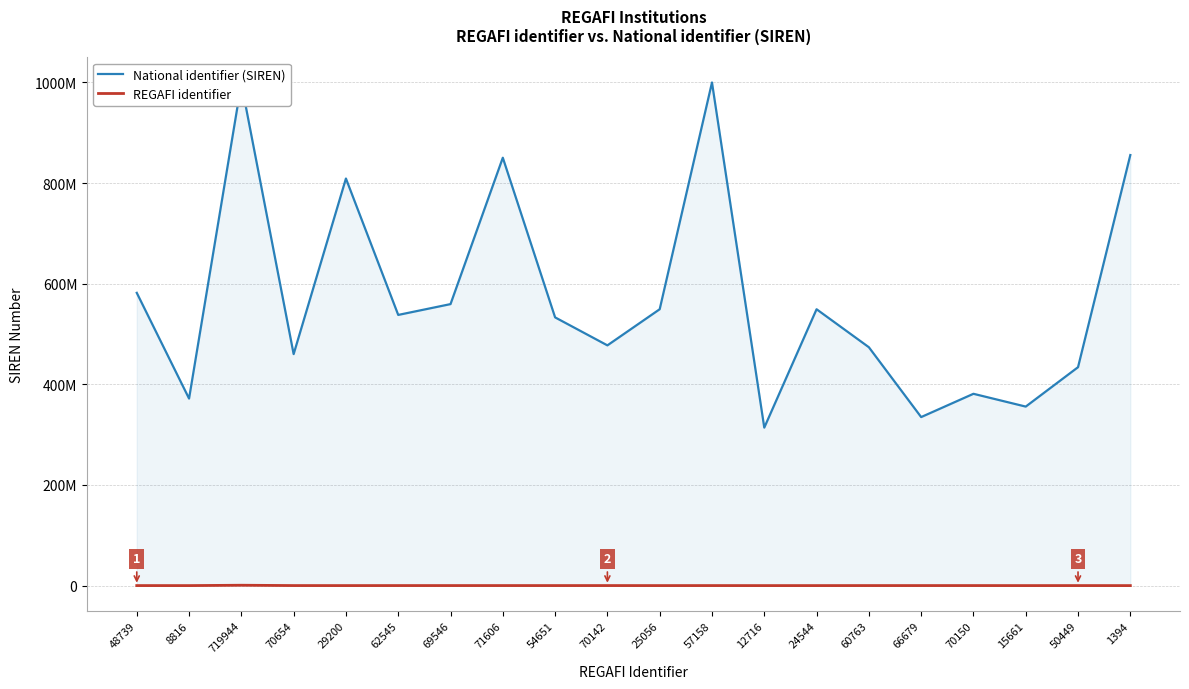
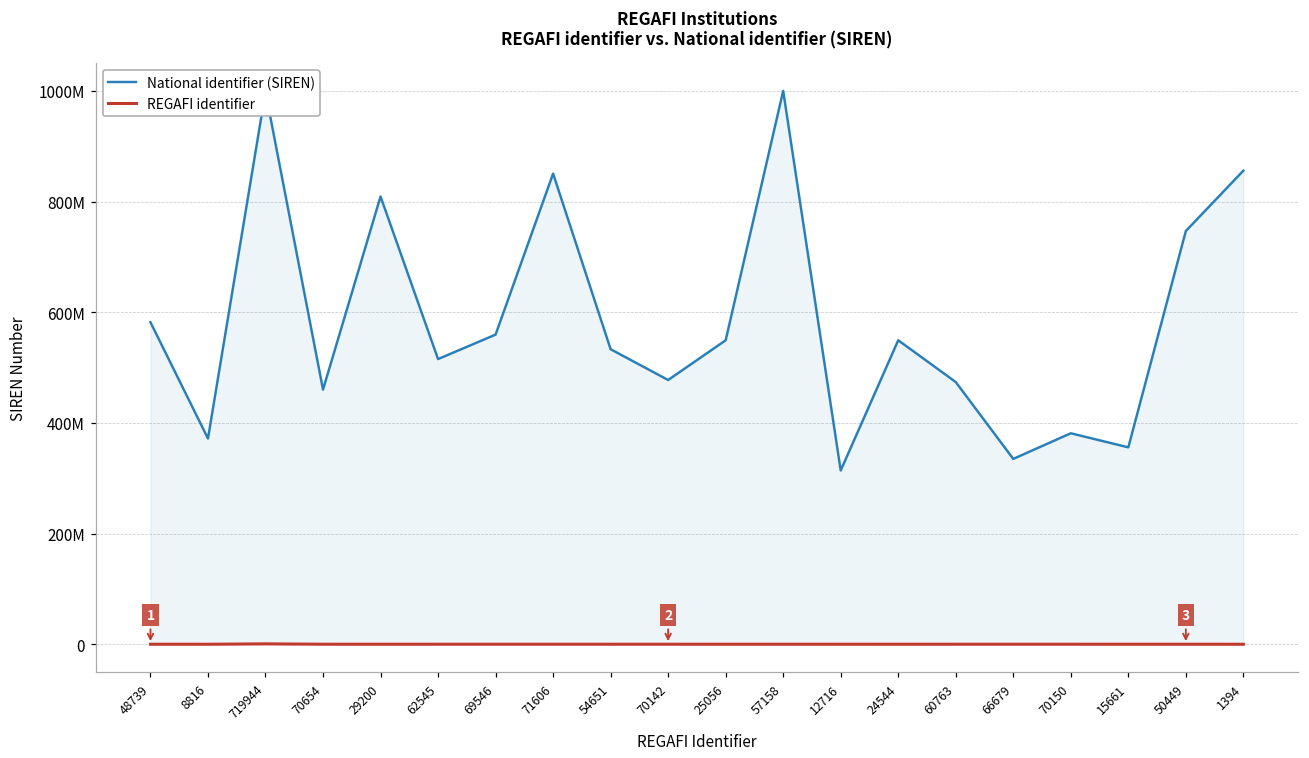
  {
    "National identifier (SIREN)": {
      "48739": 580000000,
      "8816": 370000000,
      "70654": 460000000,
      "29200": 810000000,
-     "62545": 540000000,
+     "62545": 520000000,
      "69546": 560000000,
      "71606": 850000000,
      "54651": 530000000,
      "70142": 480000000,
      "25056": 550000000,
      "57158": 1000000000,
      "12716": 310000000,
      "24544": 550000000,
      "60763": 470000000,
      "66679": 330000000,
      "70150": 380000000,
      "15661": 360000000,
-     "50449": 430000000,
+     "50449": 750000000,
      "1394": 860000000
    },
    "REGAFI identifier": {
      "8816": 0,
      "719944": 0,
      "70654": 0,
      "29200": 0,
      "62545": 0,
      "69546": 0,
      "71606": 0,
      "54651": 0,
      "25056": 0,
      "57158": 0,
      "12716": 0,
      "24544": 0,
      "60763": 0,
      "66679": 0,
      "70150": 0,
      "15661": 0,
      "1394": 0
    }
  }
